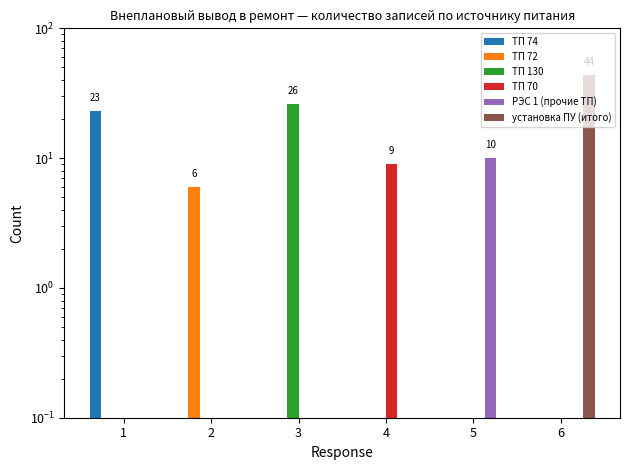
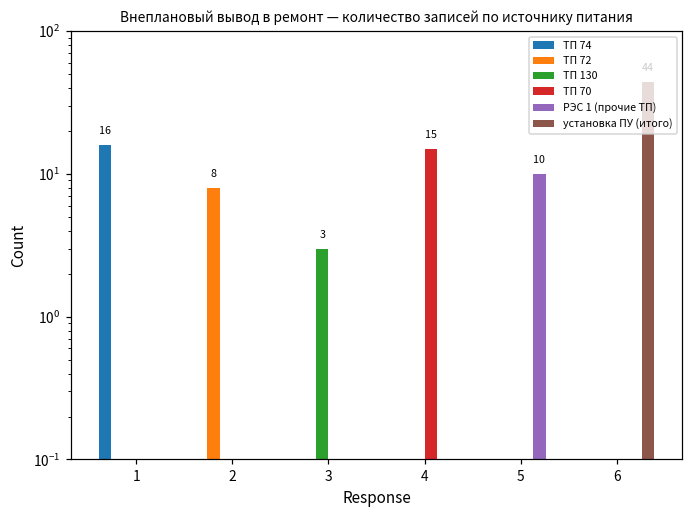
  {
    "ТП 74": {
-     "1": 23
+     "1": 16
    },
    "ТП 72": {
-     "2": 6
+     "2": 8
    },
    "ТП 130": {
-     "3": 26
+     "3": 3
    },
    "ТП 70": {
-     "4": 9
+     "4": 15
    },
    "РЭС 1 (прочие ТП)": {
      "5": 10
    }
  }
